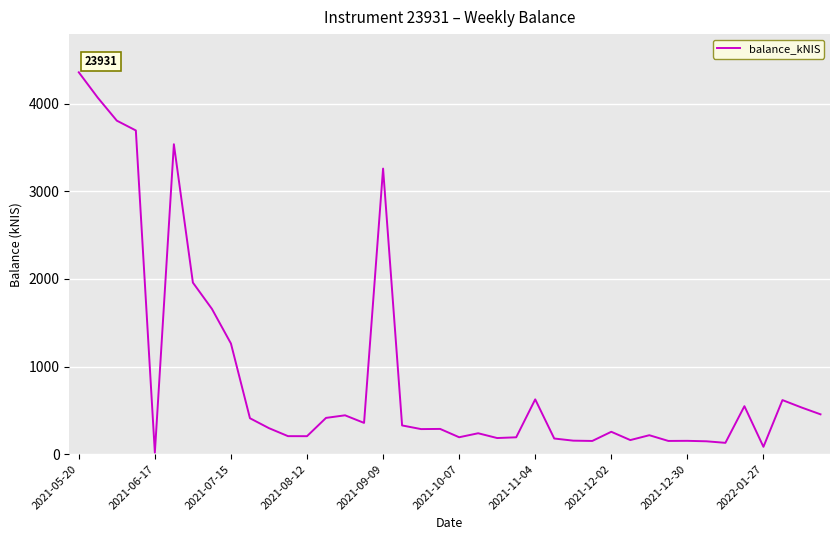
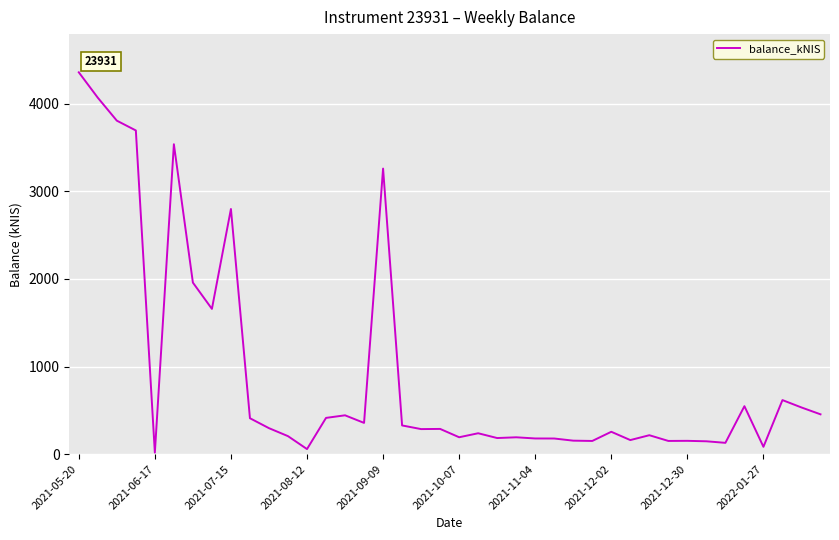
  {
    "2021-06-17": 0,
-   "2021-07-15": 1300,
-   "2021-08-12": 200,
+   "2021-07-15": 2800,
+   "2021-08-12": 100,
    "2021-09-09": 3300,
    "2021-10-07": 200,
-   "2021-11-04": 600,
+   "2021-11-04": 200,
    "2021-12-02": 300,
    "2021-12-30": 200,
    "2022-01-27": 100
  }
